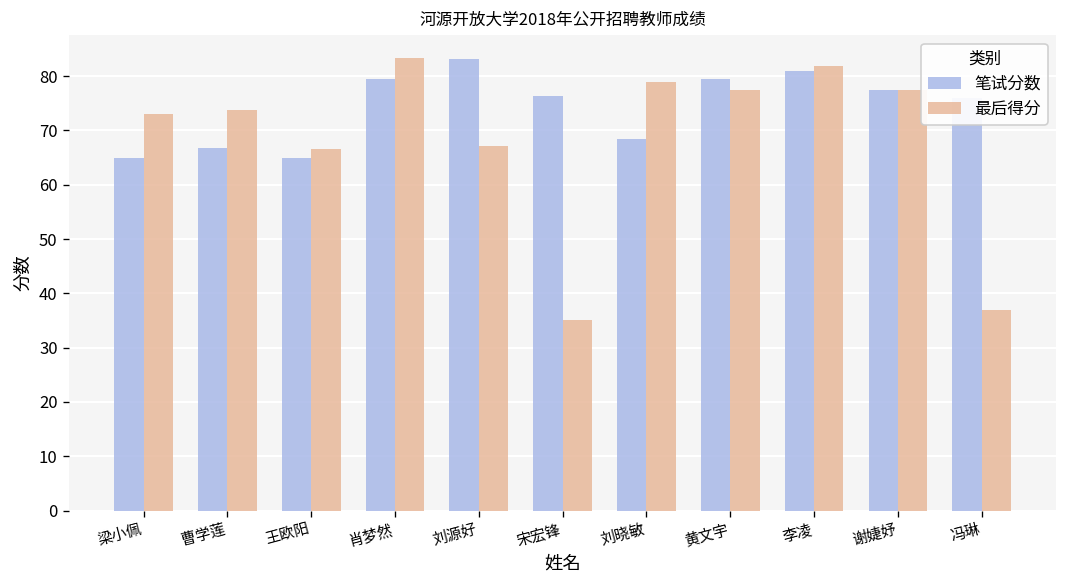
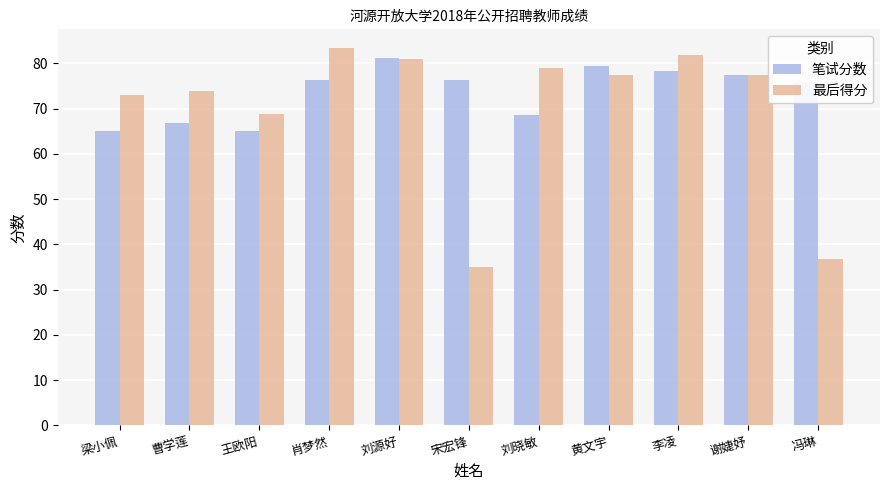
  {
    "笔试分数": {
      "梁小佩": 65,
      "曹学莲": 67,
      "王欧阳": 65,
-     "肖梦然": 80,
-     "刘源好": 83,
+     "肖梦然": 76,
+     "刘源好": 81,
      "宋宏锋": 76,
      "刘晓敏": 69,
      "黄文宇": 80,
-     "李凌": 81,
+     "李凌": 78,
      "谢婕妤": 77
    },
    "最后得分": {
      "梁小佩": 73,
      "曹学莲": 74,
-     "王欧阳": 66,
+     "王欧阳": 69,
      "肖梦然": 83,
-     "刘源好": 67,
+     "刘源好": 81,
      "宋宏锋": 35,
      "刘晓敏": 79,
      "黄文宇": 77,
      "李凌": 82,
      "谢婕妤": 77,
      "冯琳": 37
    }
  }
